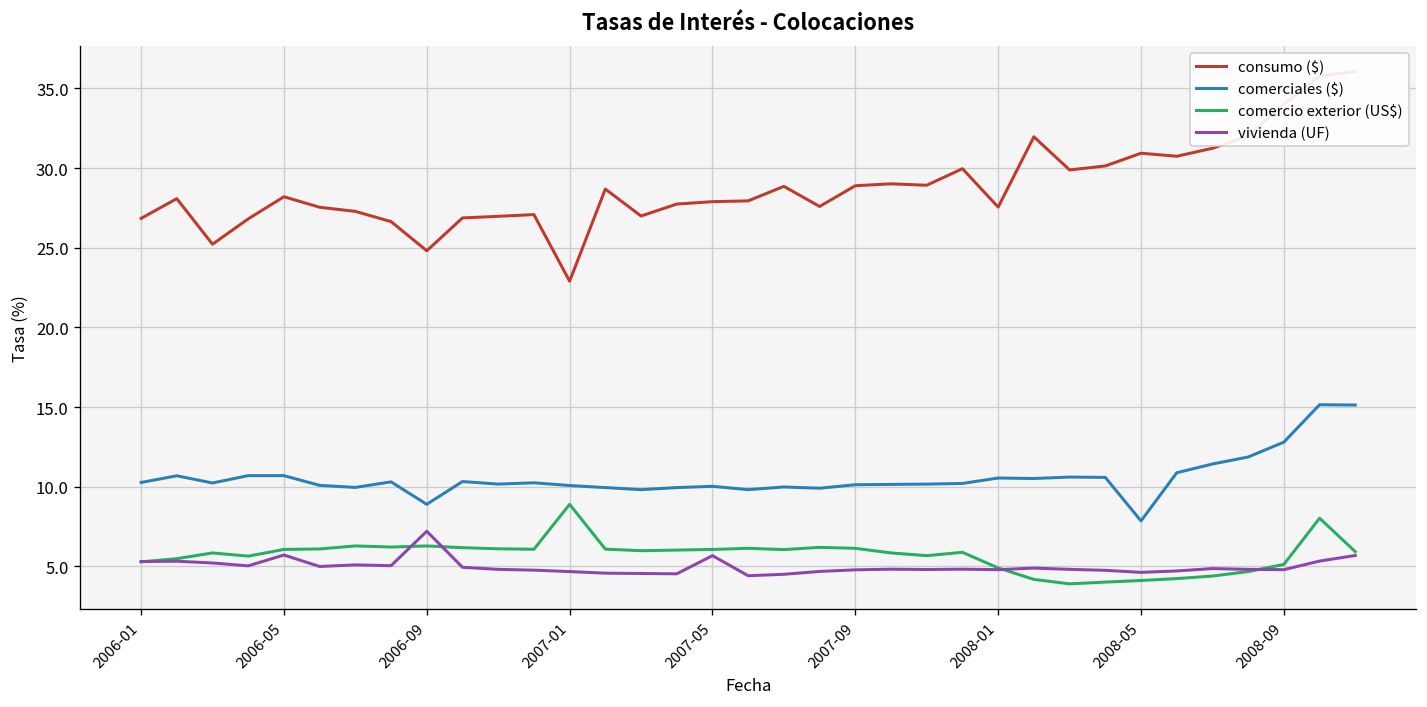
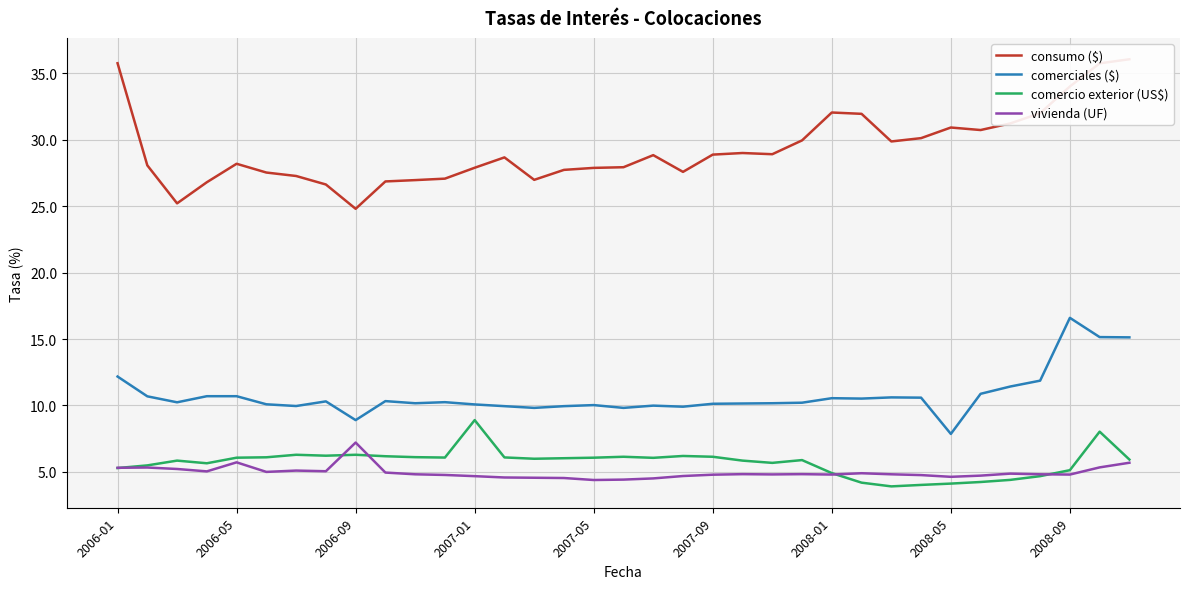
  {
    "consumo ($)": {
-     "2006-01": 26.8,
+     "2006-01": 35.8,
      "2006-05": 28.2,
      "2006-09": 24.8,
-     "2007-01": 22.9,
+     "2007-01": 27.9,
      "2007-05": 27.9,
      "2007-09": 28.9,
-     "2008-01": 27.6,
+     "2008-01": 32.1,
      "2008-05": 30.9
    },
    "comerciales ($)": {
-     "2006-01": 10.3,
+     "2006-01": 12.2,
      "2006-05": 10.7,
      "2006-09": 8.9,
      "2007-01": 10.1,
      "2007-05": 10.0,
      "2007-09": 10.1,
      "2008-01": 10.6,
      "2008-05": 7.9,
-     "2008-09": 12.8
+     "2008-09": 16.6
    },
    "comercio exterior (US$)": {
      "2006-05": 6.1,
      "2006-09": 6.3,
      "2007-01": 8.9,
      "2007-05": 6.1,
      "2007-09": 6.1,
      "2008-05": 4.1,
      "2008-09": 5.1
    },
    "vivienda (UF)": {
      "2006-05": 5.7,
      "2006-09": 7.2,
      "2007-01": 4.7,
-     "2007-05": 5.7,
+     "2007-05": 4.4,
      "2007-09": 4.8,
      "2008-05": 4.6,
      "2008-09": 4.8
    }
  }
